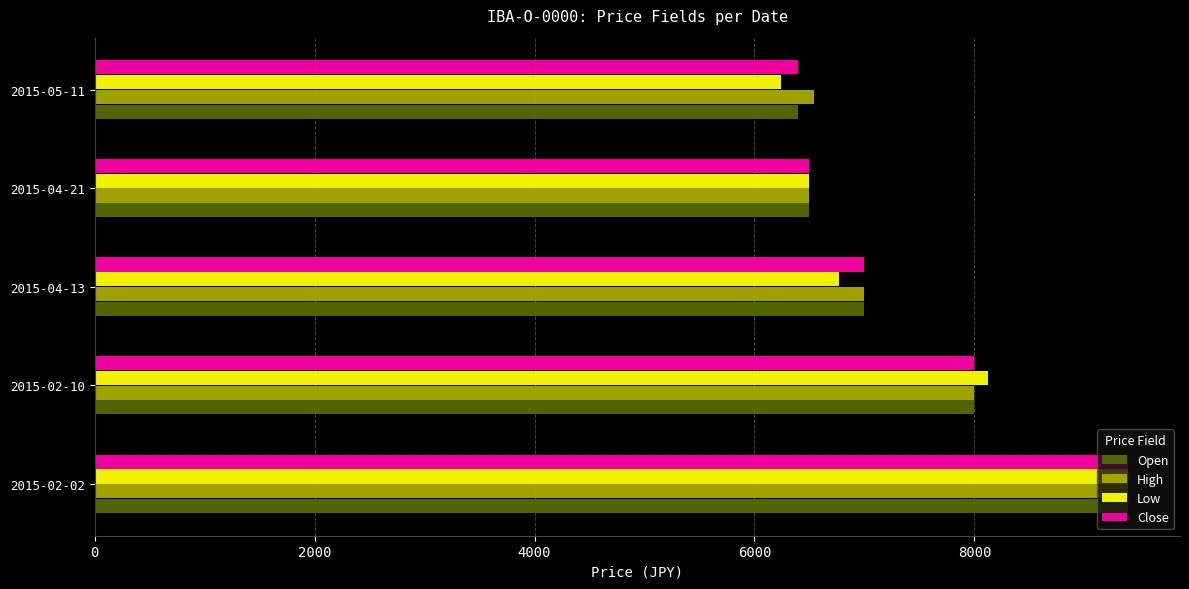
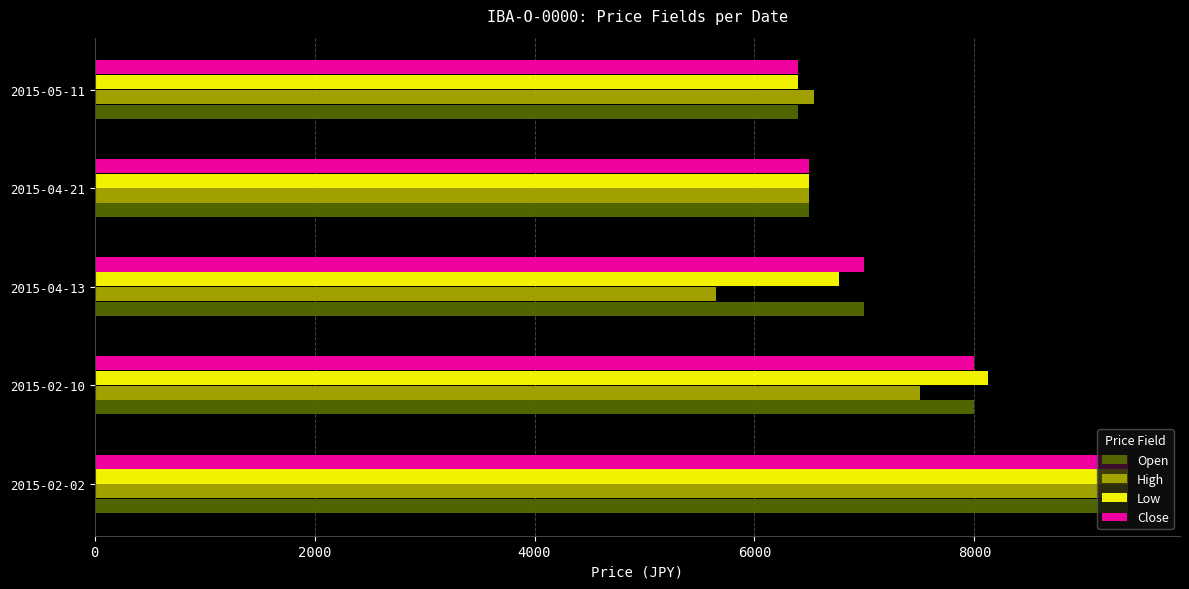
  {
    "Open": {
      "2015-05-11": 6400,
      "2015-04-21": 6500,
      "2015-04-13": 7000,
      "2015-02-10": 8000
    },
    "High": {
      "2015-05-11": 6540,
      "2015-04-21": 6500,
-     "2015-04-13": 7000,
-     "2015-02-10": 8000
+     "2015-04-13": 5650,
+     "2015-02-10": 7510
    },
    "Low": {
-     "2015-05-11": 6240,
+     "2015-05-11": 6400,
      "2015-04-21": 6500,
      "2015-04-13": 6770,
      "2015-02-10": 8120
    },
    "Close": {
      "2015-05-11": 6400,
      "2015-04-21": 6500,
      "2015-04-13": 7000,
      "2015-02-10": 8000
    }
  }
